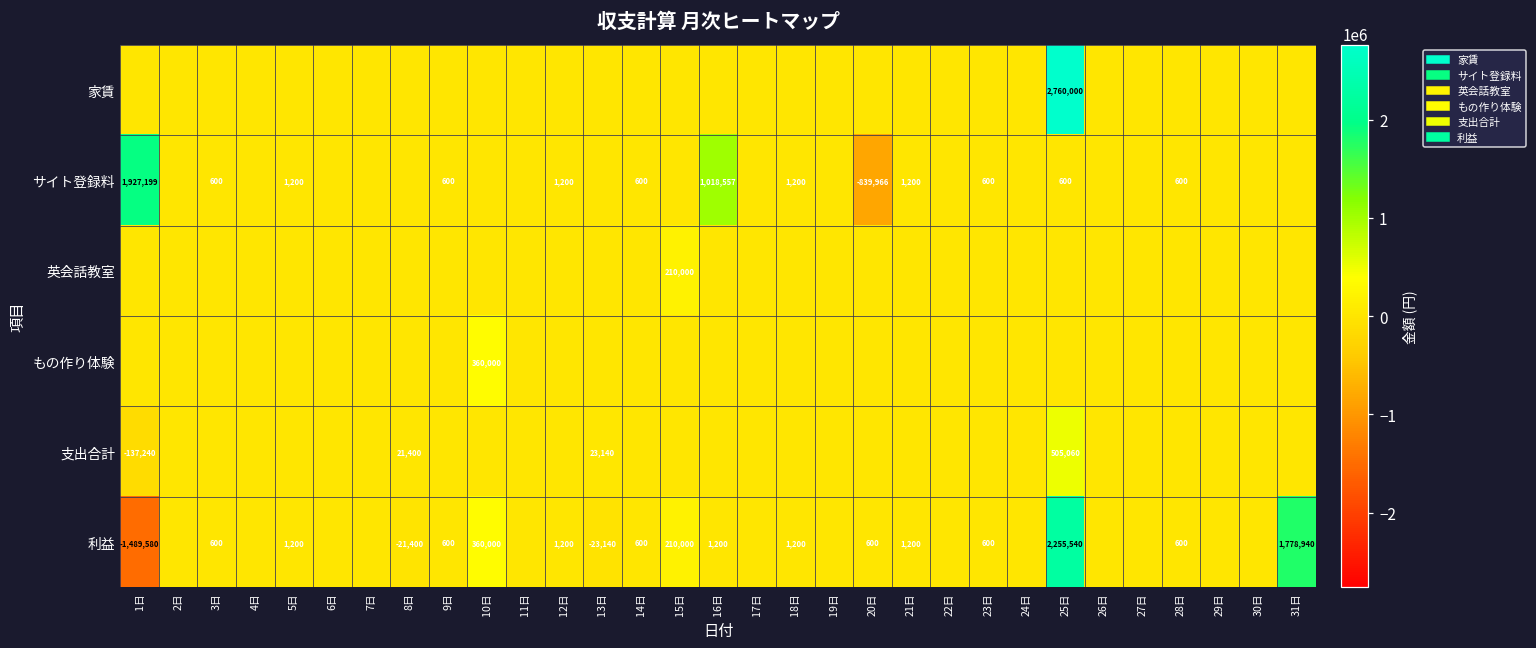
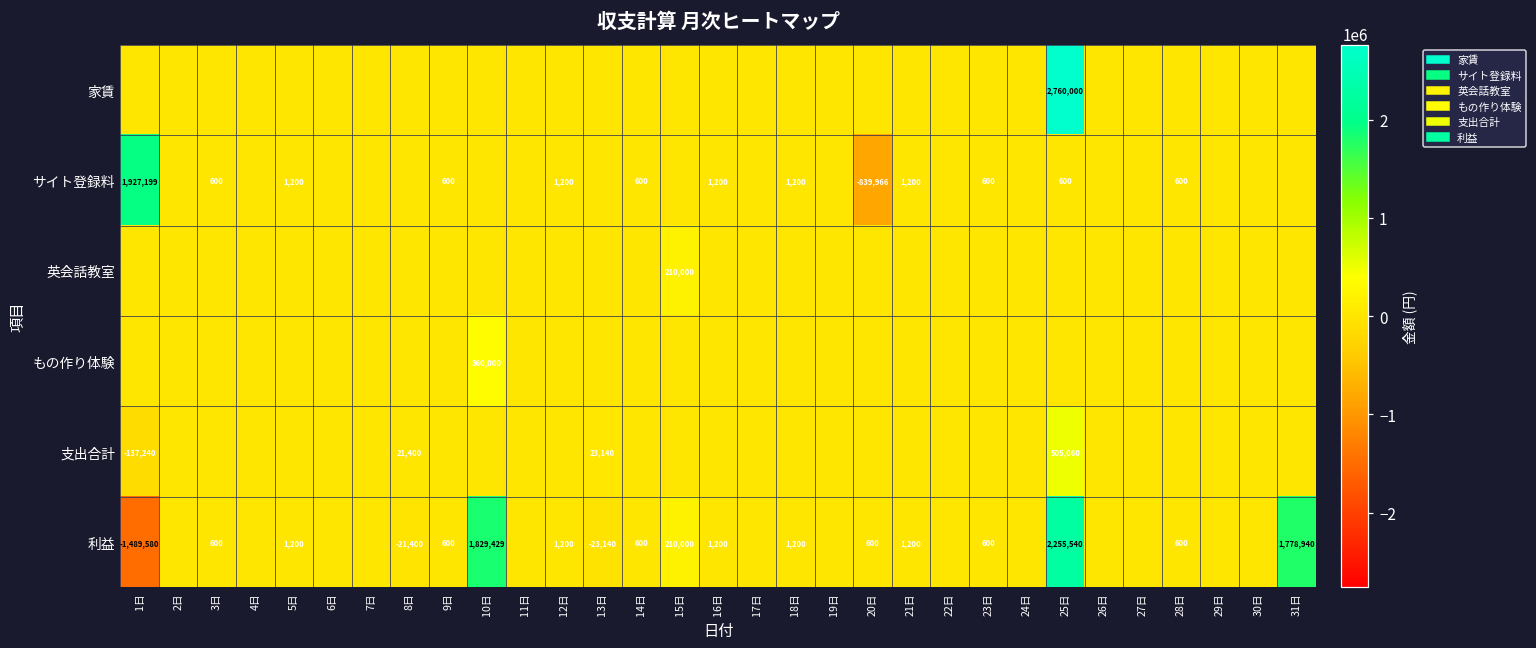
  {
    "家賃": {
      "25日": "2,760,000"
    },
    "サイト登録料": {
      "1日": "1,927,199",
      "3日": "600",
      "5日": "1,200",
      "9日": "600",
      "12日": "1,200",
      "14日": "600",
-     "16日": "1,018,557",
+     "16日": "1,200",
      "18日": "1,200",
      "20日": "-839,966",
      "21日": "1,200",
      "23日": "600",
      "25日": "600",
      "28日": "600"
    },
    "英会話教室": {
      "15日": "210,000"
    },
    "もの作り体験": {
      "10日": "360,000"
    },
    "支出合計": {
      "1日": "-137,240",
      "8日": "21,400",
      "13日": "23,140",
      "25日": "505,060"
    },
    "利益": {
      "1日": "-1,489,580",
      "3日": "600",
      "5日": "1,200",
      "8日": "-21,400",
      "9日": "600",
-     "10日": "360,000",
+     "10日": "1,829,429",
      "12日": "1,200",
      "13日": "-23,140",
      "14日": "600",
      "15日": "210,000",
      "16日": "1,200",
      "18日": "1,200",
      "20日": "600",
      "21日": "1,200",
      "23日": "600",
      "25日": "2,255,540",
      "28日": "600",
      "31日": "1,778,940"
    }
  }
